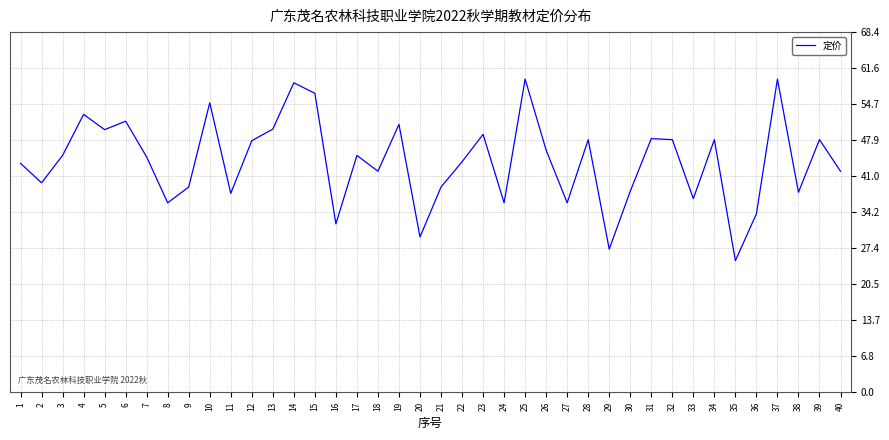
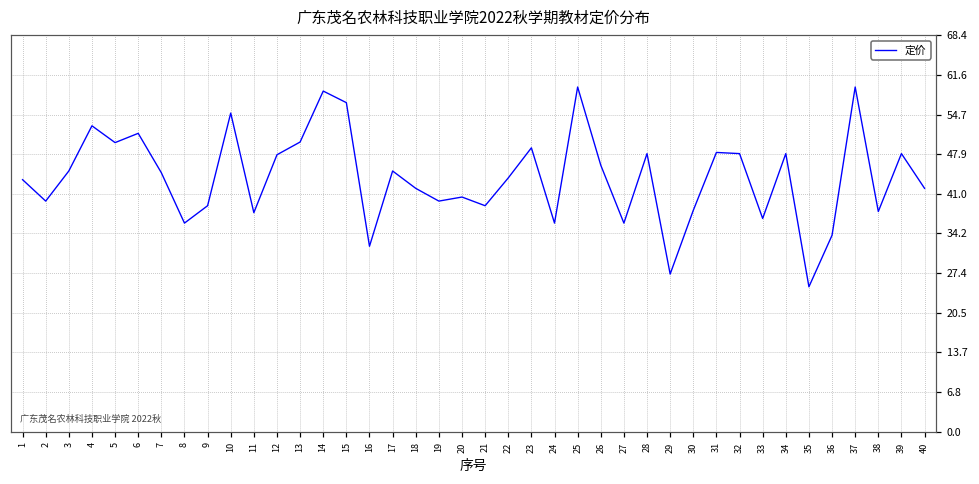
  {
    "1": 44,
    "2": 40,
    "3": 45,
    "4": 53,
    "5": 50,
    "6": 52,
    "7": 45,
    "8": 36,
    "9": 39,
    "10": 55,
    "11": 38,
    "12": 48,
    "13": 50,
    "14": 59,
    "15": 57,
    "16": 32,
    "17": 45,
    "18": 42,
-   "19": 51,
-   "20": 30,
+   "19": 40,
+   "20": 41,
    "21": 39,
    "22": 44,
    "23": 49,
    "24": 36,
    "25": 60,
    "26": 46,
    "27": 36,
    "28": 48,
    "29": 27,
    "30": 38,
    "31": 48,
    "32": 48,
    "33": 37,
    "34": 48,
    "35": 25,
    "36": 34,
    "37": 60,
    "38": 38,
    "39": 48,
    "40": 42
  }
